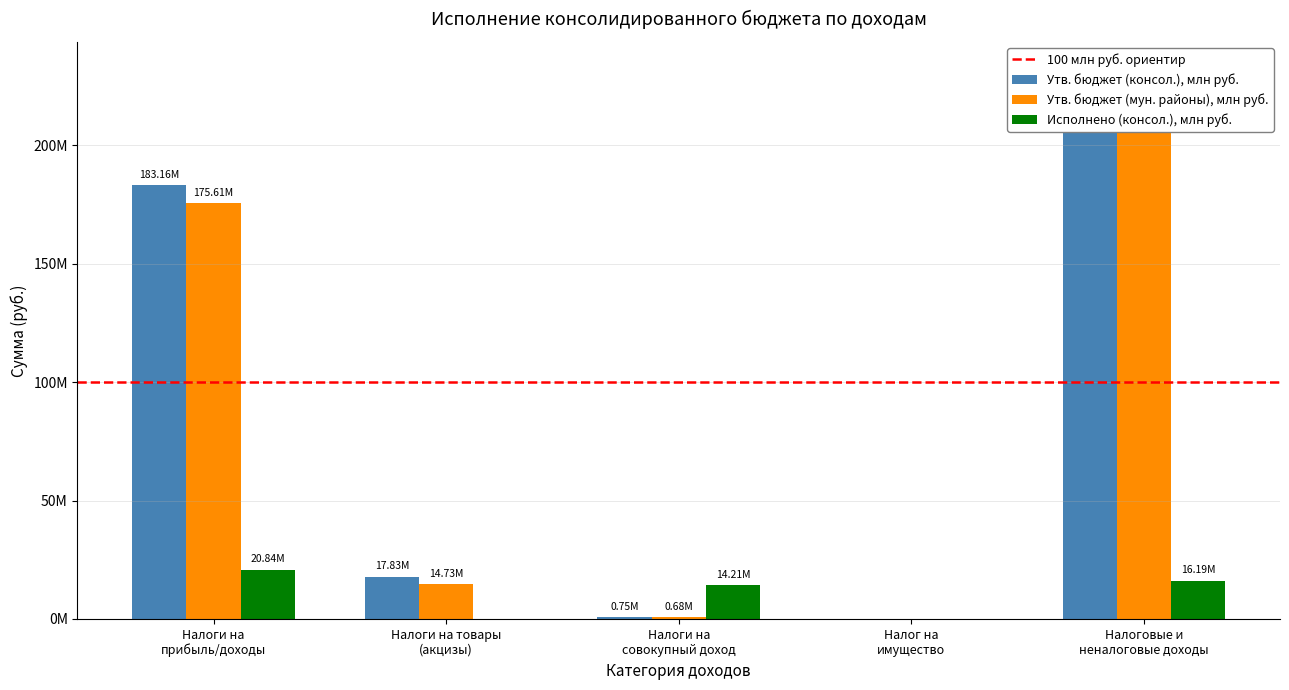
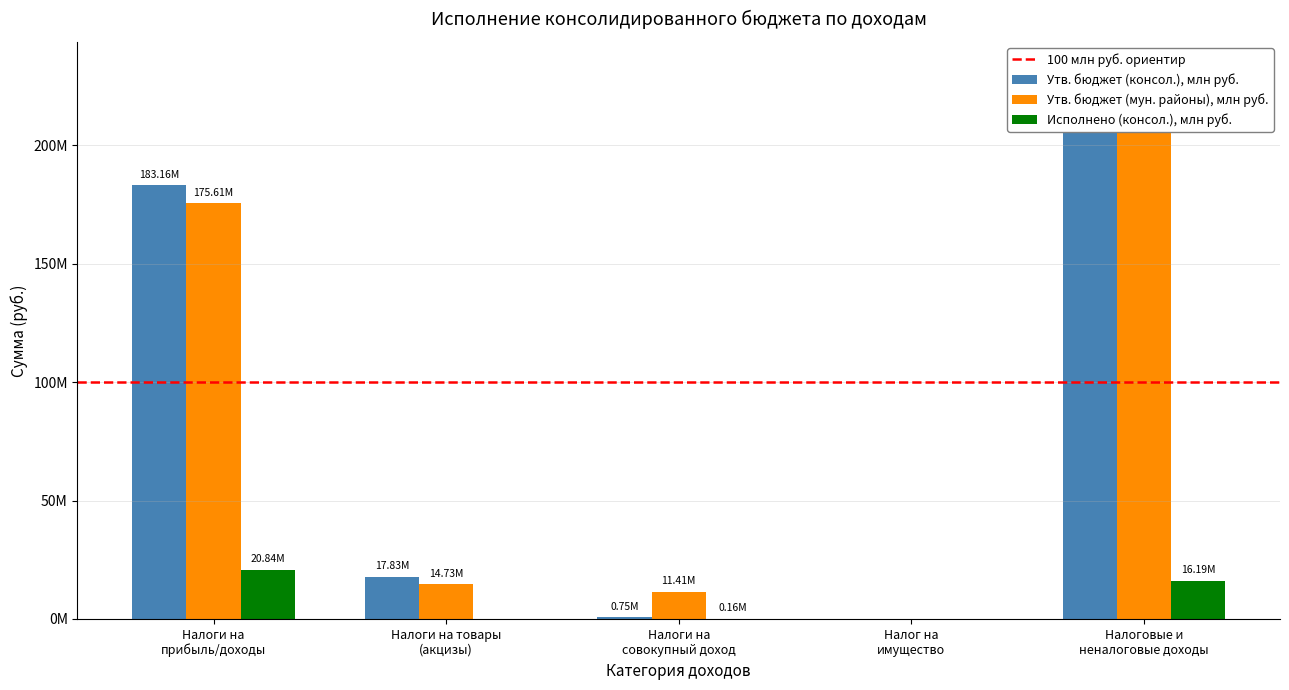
  {
    "Утв. бюджет (консол.), млн руб.": {
      "Налоги на прибыль/доходы": "183.16M",
      "Налоги на товары (акцизы)": "17.83M",
      "Налоги на совокупный доход": "0.75M"
    },
    "Утв. бюджет (мун. районы), млн руб.": {
      "Налоги на прибыль/доходы": "175.61M",
      "Налоги на товары (акцизы)": "14.73M",
-     "Налоги на совокупный доход": "0.68M"
+     "Налоги на совокупный доход": "11.41M"
    },
    "Исполнено (консол.), млн руб.": {
      "Налоги на прибыль/доходы": "20.84M",
-     "Налоги на совокупный доход": "14.21M",
+     "Налоги на совокупный доход": "0.16M",
      "Налоговые и неналоговые доходы": "16.19M"
    }
  }
